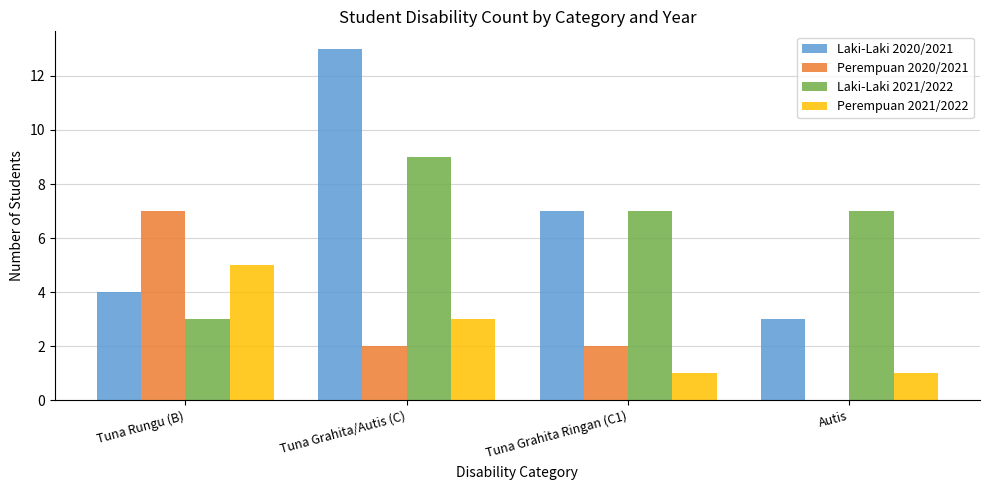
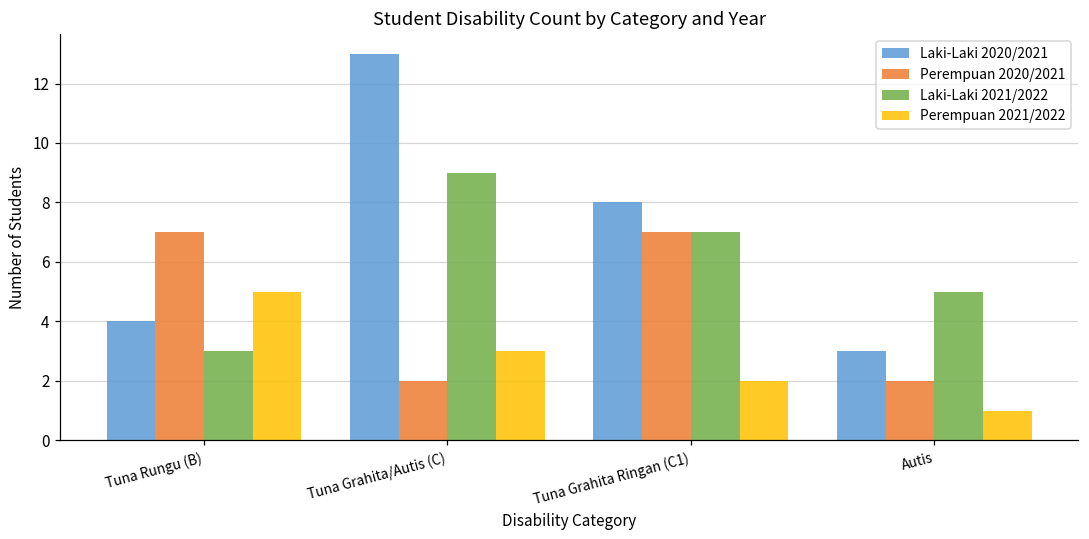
  {
    "Laki-Laki 2020/2021": {
      "Tuna Rungu (B)": 4,
      "Tuna Grahita/Autis (C)": 13,
-     "Tuna Grahita Ringan (C1)": 7,
+     "Tuna Grahita Ringan (C1)": 8,
      "Autis": 3
    },
    "Perempuan 2020/2021": {
      "Tuna Rungu (B)": 7,
      "Tuna Grahita/Autis (C)": 2,
-     "Tuna Grahita Ringan (C1)": 2,
-     "Autis": 0
+     "Tuna Grahita Ringan (C1)": 7,
+     "Autis": 2
    },
    "Laki-Laki 2021/2022": {
      "Tuna Rungu (B)": 3,
      "Tuna Grahita/Autis (C)": 9,
      "Tuna Grahita Ringan (C1)": 7,
-     "Autis": 7
+     "Autis": 5
    },
    "Perempuan 2021/2022": {
      "Tuna Rungu (B)": 5,
      "Tuna Grahita/Autis (C)": 3,
-     "Tuna Grahita Ringan (C1)": 1,
+     "Tuna Grahita Ringan (C1)": 2,
      "Autis": 1
    }
  }
